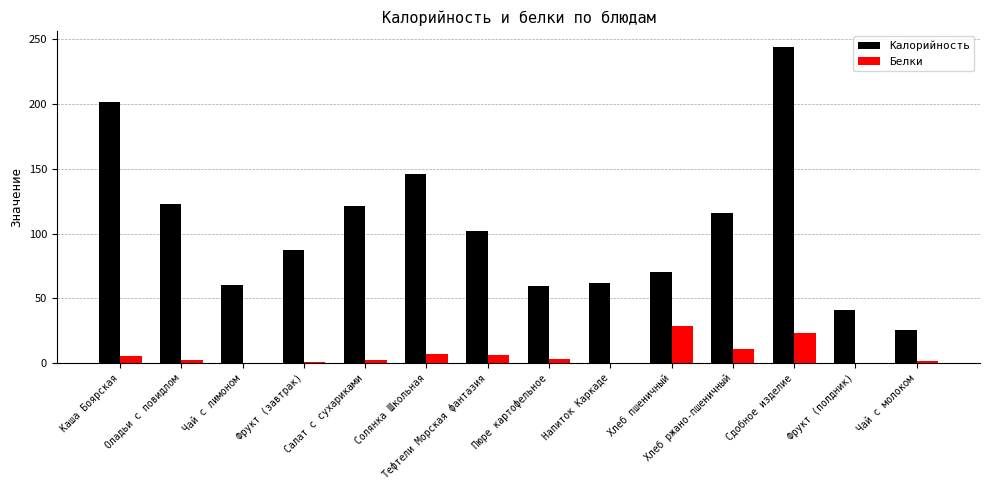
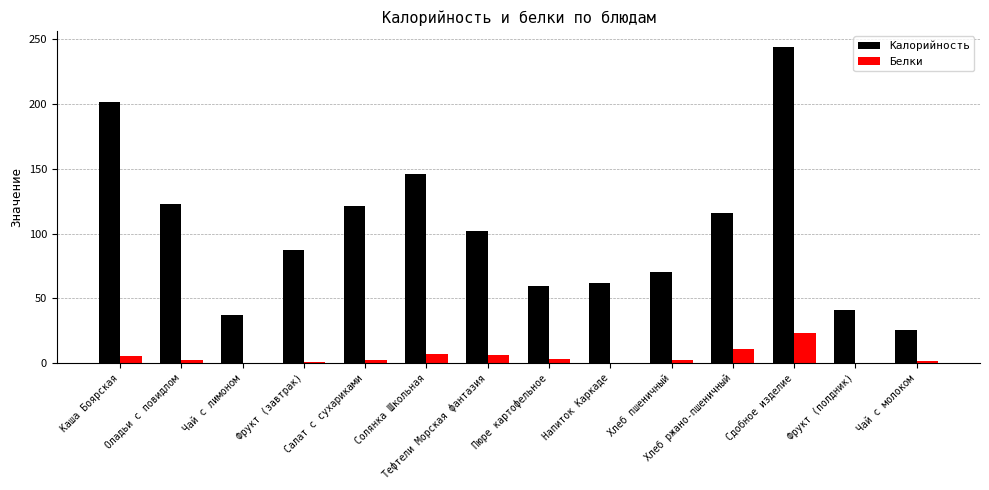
  {
    "Калорийность": {
      "Каша Боярская": 201,
      "Оладьи с повидлом": 123,
-     "Чай с лимоном": 61,
+     "Чай с лимоном": 37,
      "Фрукт (завтрак)": 87,
      "Салат с сухариками": 121,
      "Солянка Школьная": 146,
      "Тефтели Морская фантазия": 102,
      "Пюре картофельное": 60,
      "Напиток Каркаде": 62,
      "Хлеб пшеничный": 70,
      "Хлеб ржано-пшеничный": 116,
      "Сдобное изделие": 244,
      "Фрукт (полдник)": 41,
      "Чай с молоком": 26
    },
    "Белки": {
      "Каша Боярская": 6,
      "Оладьи с повидлом": 3,
      "Салат с сухариками": 3,
      "Солянка Школьная": 7,
      "Тефтели Морская фантазия": 6,
      "Пюре картофельное": 3,
-     "Хлеб пшеничный": 29,
+     "Хлеб пшеничный": 2,
      "Хлеб ржано-пшеничный": 11,
      "Сдобное изделие": 23
    }
  }
